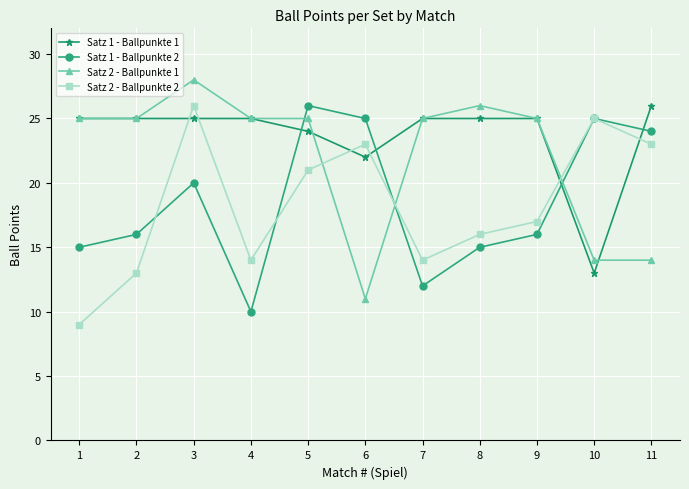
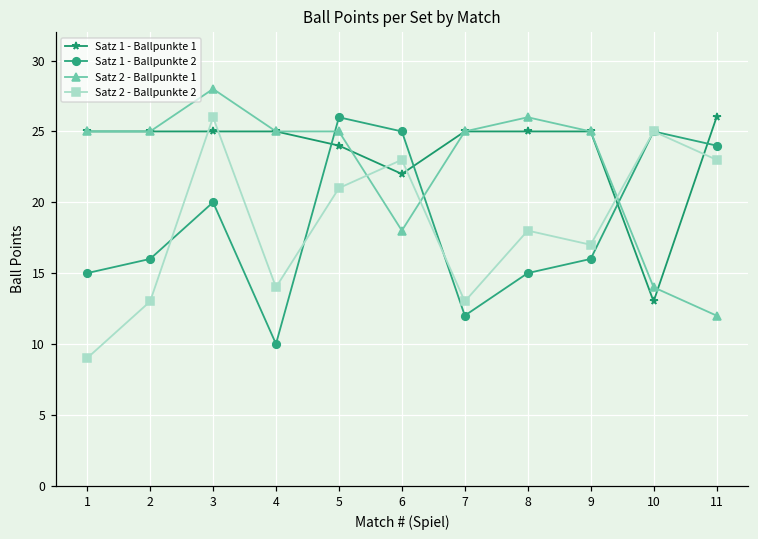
  {
    "Satz 2 - Ballpunkte 1": {
      "3": 28,
      "5": 25,
-     "6": 11,
+     "6": 18,
      "8": 26,
      "10": 14,
-     "11": 14
+     "11": 12
    },
    "Satz 2 - Ballpunkte 2": {
      "1": 9,
      "2": 13,
      "3": 26,
      "4": 14,
      "5": 21,
      "6": 23,
-     "7": 14,
-     "8": 16,
+     "7": 13,
+     "8": 18,
      "9": 17,
      "11": 23
    }
  }
